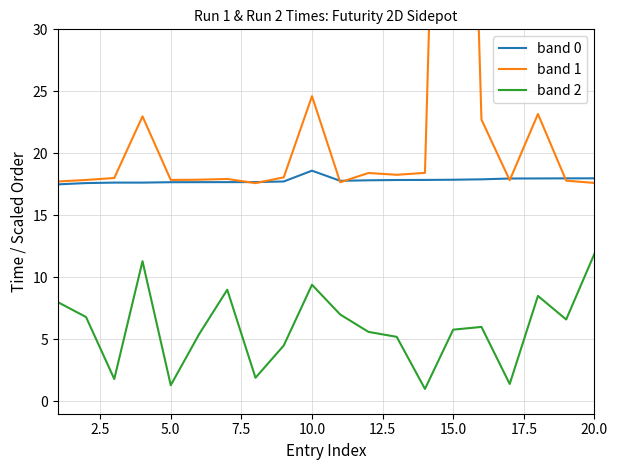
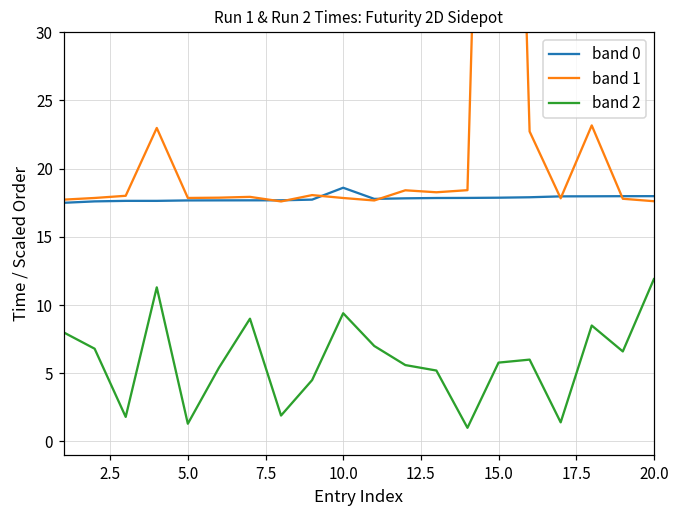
  {
    "band 0": {
      "10.0": 18.6,
      "15.0": 17.9,
      "20.0": 18.0
    },
    "band 1": {
-     "10.0": 24.6,
+     "10.0": 17.8,
      "20.0": 17.6
    },
    "band 2": {
      "5.0": 1.3,
      "10.0": 9.4,
      "15.0": 5.8,
      "20.0": 11.9
    }
  }
